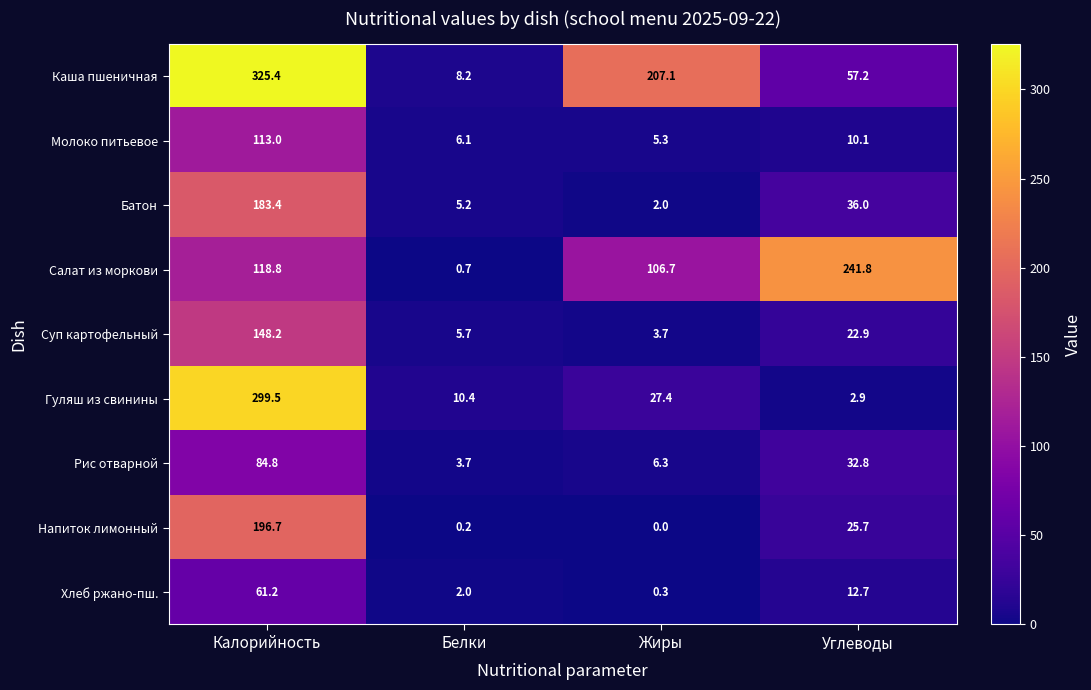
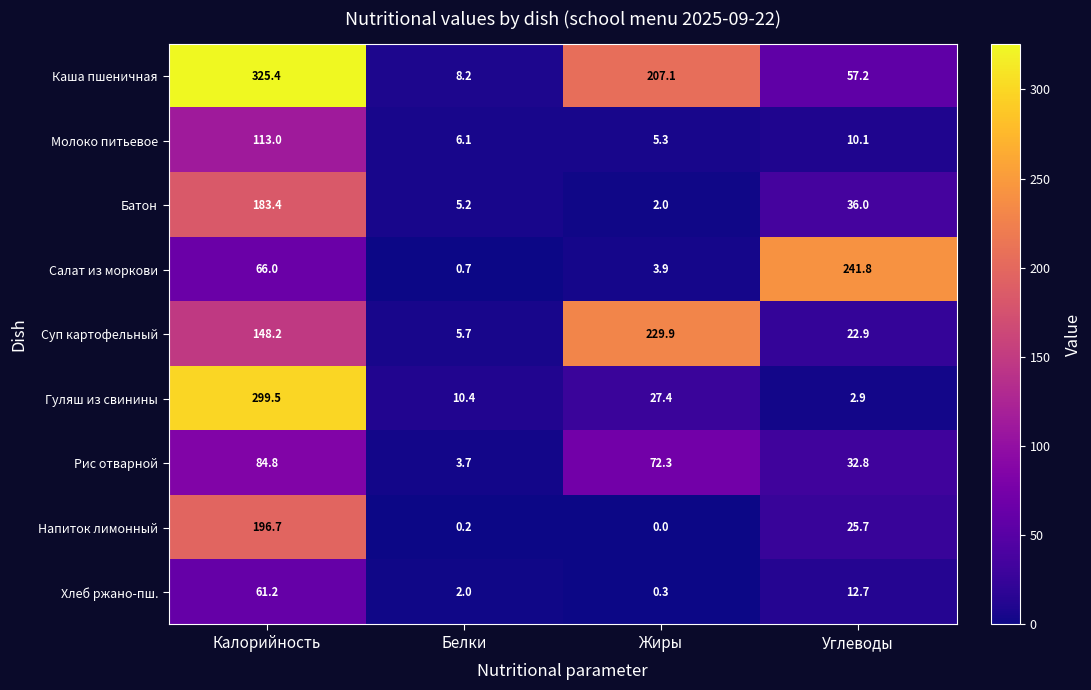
  {
    "Каша пшеничная": {
      "Калорийность": 325.4,
      "Белки": 8.2,
      "Жиры": 207.1,
      "Углеводы": 57.2
    },
    "Молоко питьевое": {
      "Калорийность": 113.0,
      "Белки": 6.1,
      "Жиры": 5.3,
      "Углеводы": 10.1
    },
    "Батон": {
      "Калорийность": 183.4,
      "Белки": 5.2,
      "Жиры": 2.0,
      "Углеводы": 36.0
    },
    "Салат из моркови": {
-     "Калорийность": 118.8,
+     "Калорийность": 66.0,
      "Белки": 0.7,
-     "Жиры": 106.7,
+     "Жиры": 3.9,
      "Углеводы": 241.8
    },
    "Суп картофельный": {
      "Калорийность": 148.2,
      "Белки": 5.7,
-     "Жиры": 3.7,
+     "Жиры": 229.9,
      "Углеводы": 22.9
    },
    "Гуляш из свинины": {
      "Калорийность": 299.5,
      "Белки": 10.4,
      "Жиры": 27.4,
      "Углеводы": 2.9
    },
    "Рис отварной": {
      "Калорийность": 84.8,
      "Белки": 3.7,
-     "Жиры": 6.3,
+     "Жиры": 72.3,
      "Углеводы": 32.8
    },
    "Напиток лимонный": {
      "Калорийность": 196.7,
      "Белки": 0.2,
      "Жиры": 0.0,
      "Углеводы": 25.7
    },
    "Хлеб ржано-пш.": {
      "Калорийность": 61.2,
      "Белки": 2.0,
      "Жиры": 0.3,
      "Углеводы": 12.7
    }
  }
